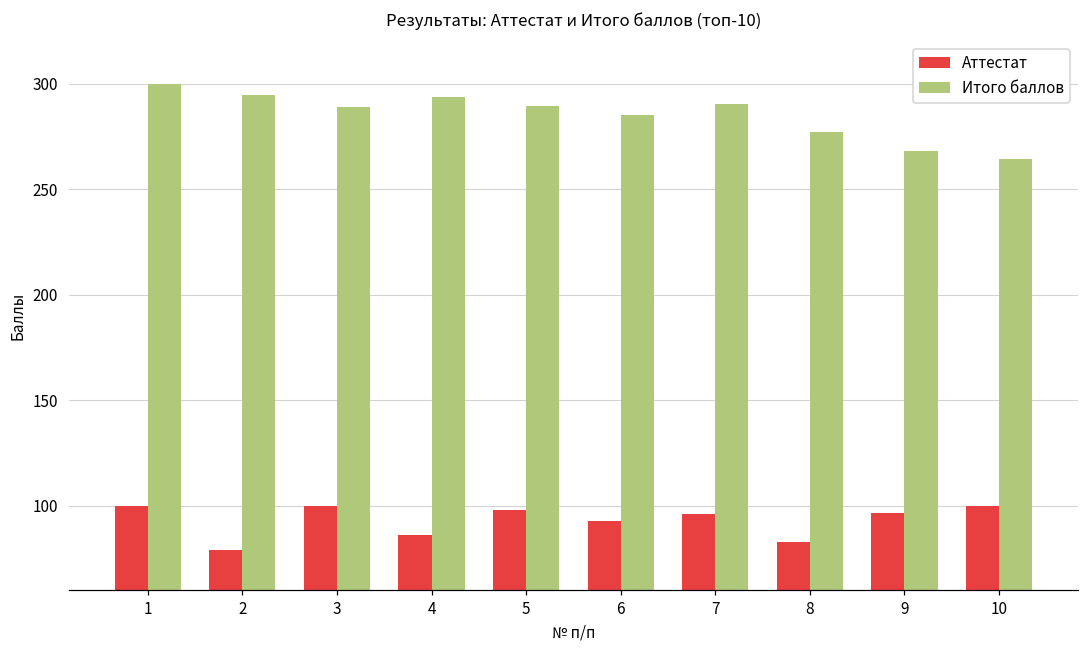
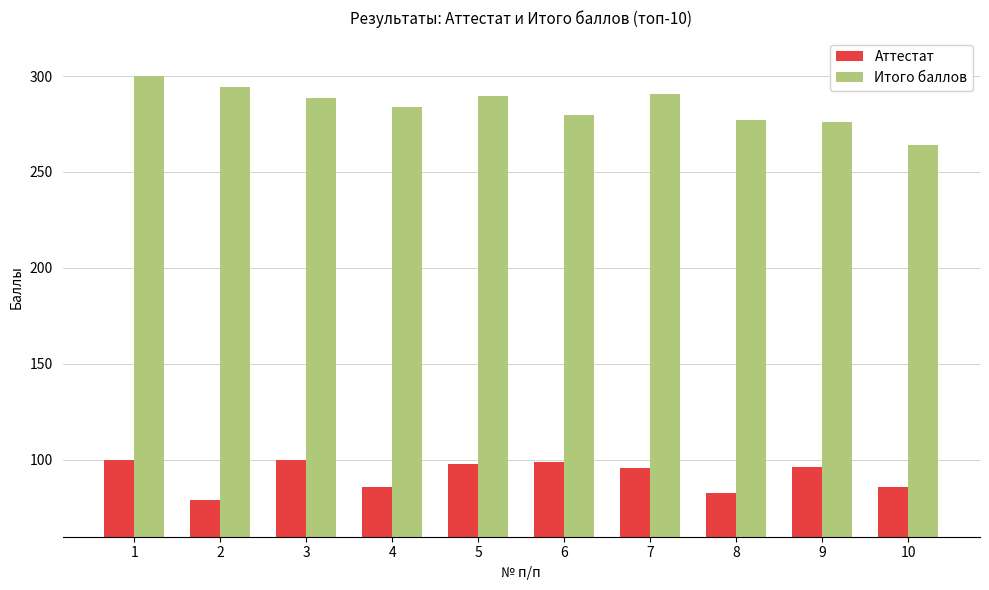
  {
    "Аттестат": {
      "1": 100,
      "2": 79,
      "3": 100,
      "4": 86,
      "5": 98,
-     "6": 93,
+     "6": 99,
      "7": 96,
      "8": 83,
      "9": 97,
-     "10": 100
+     "10": 86
    },
    "Итого баллов": {
      "1": 300,
      "2": 294,
      "3": 289,
-     "4": 294,
+     "4": 284,
      "5": 289,
-     "6": 285,
+     "6": 280,
      "7": 290,
      "8": 277,
-     "9": 268,
+     "9": 276,
      "10": 264
    }
  }
